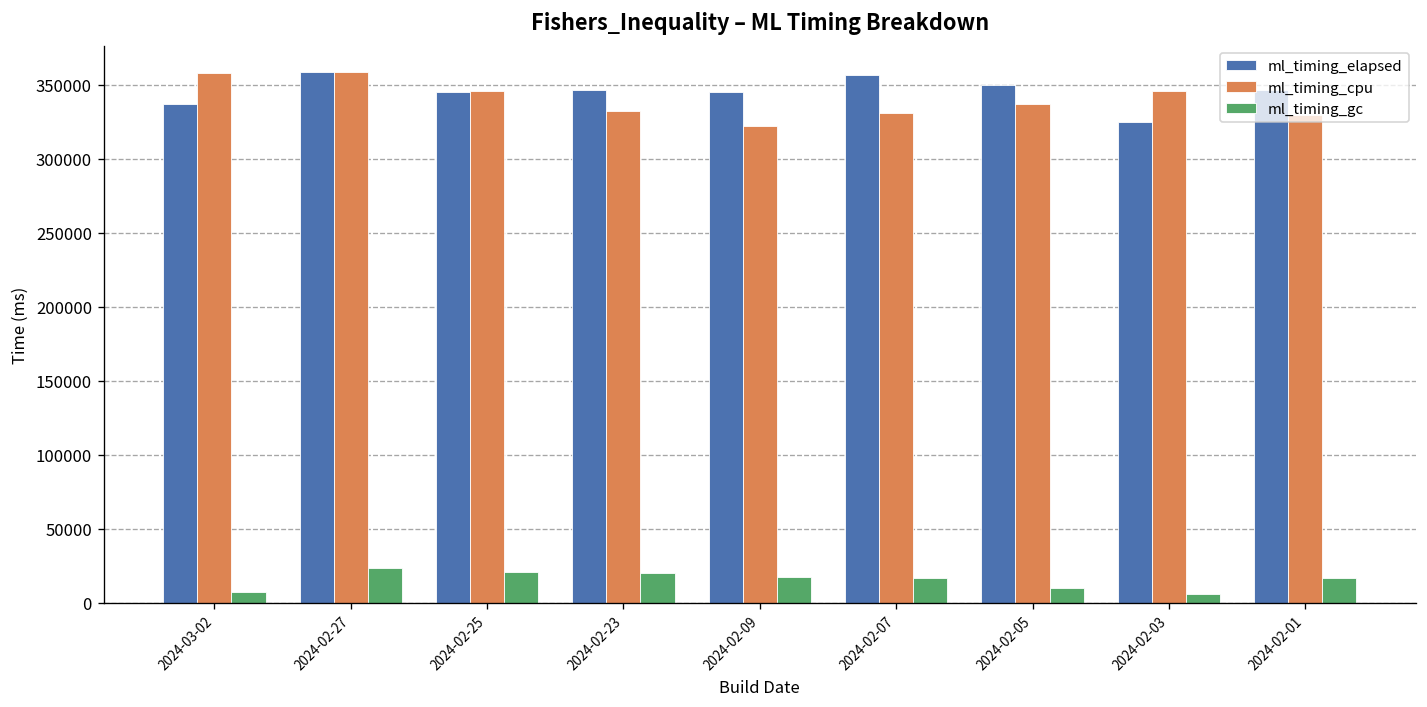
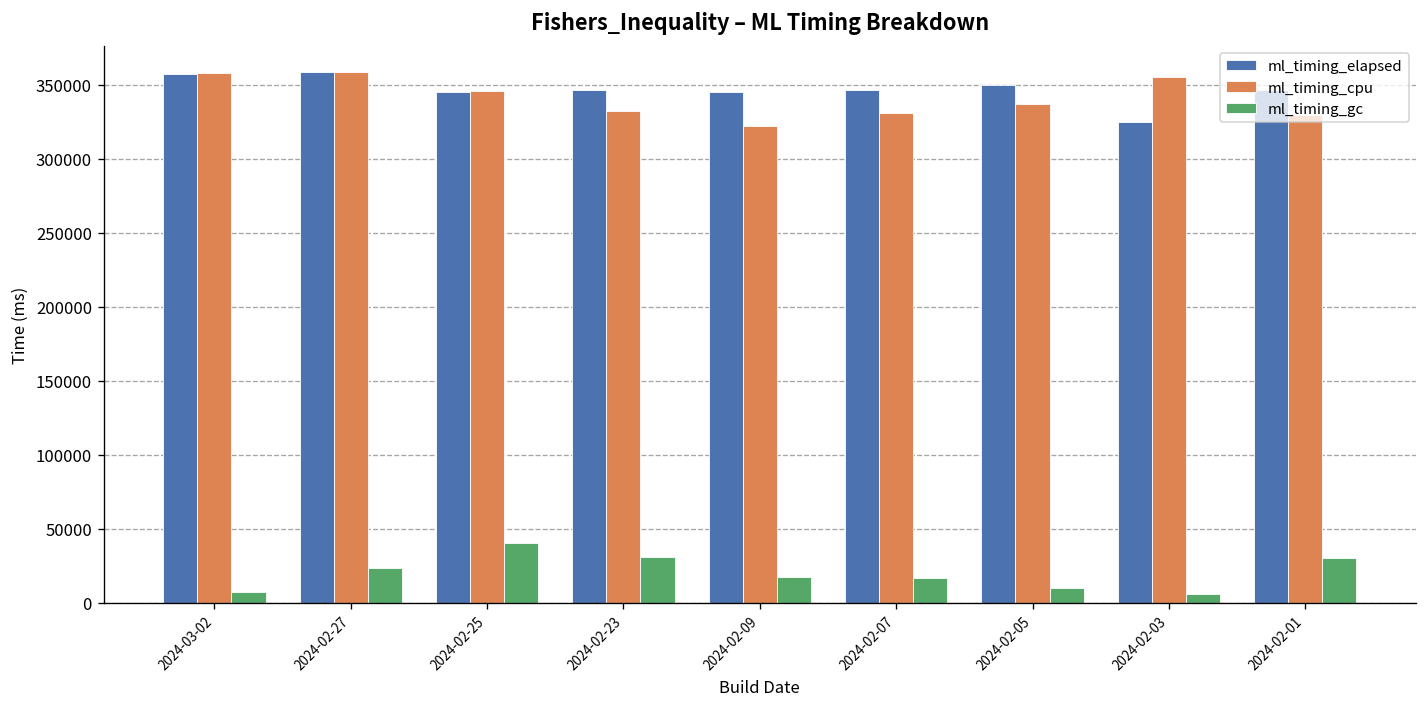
  {
    "ml_timing_elapsed": {
-     "2024-03-02": 337000,
+     "2024-03-02": 357000,
      "2024-02-27": 359000,
      "2024-02-25": 345000,
      "2024-02-23": 347000,
      "2024-02-09": 345000,
-     "2024-02-07": 357000,
+     "2024-02-07": 347000,
      "2024-02-05": 350000,
      "2024-02-03": 325000
    },
    "ml_timing_cpu": {
      "2024-03-02": 358000,
      "2024-02-27": 358000,
      "2024-02-25": 346000,
      "2024-02-23": 332000,
      "2024-02-09": 322000,
      "2024-02-07": 331000,
      "2024-02-05": 337000,
-     "2024-02-03": 346000
+     "2024-02-03": 355000
    },
    "ml_timing_gc": {
      "2024-03-02": 7000,
      "2024-02-27": 24000,
-     "2024-02-25": 21000,
-     "2024-02-23": 20000,
+     "2024-02-25": 40000,
+     "2024-02-23": 31000,
      "2024-02-09": 17000,
      "2024-02-07": 17000,
      "2024-02-05": 10000,
      "2024-02-03": 6000,
-     "2024-02-01": 17000
+     "2024-02-01": 30000
    }
  }
